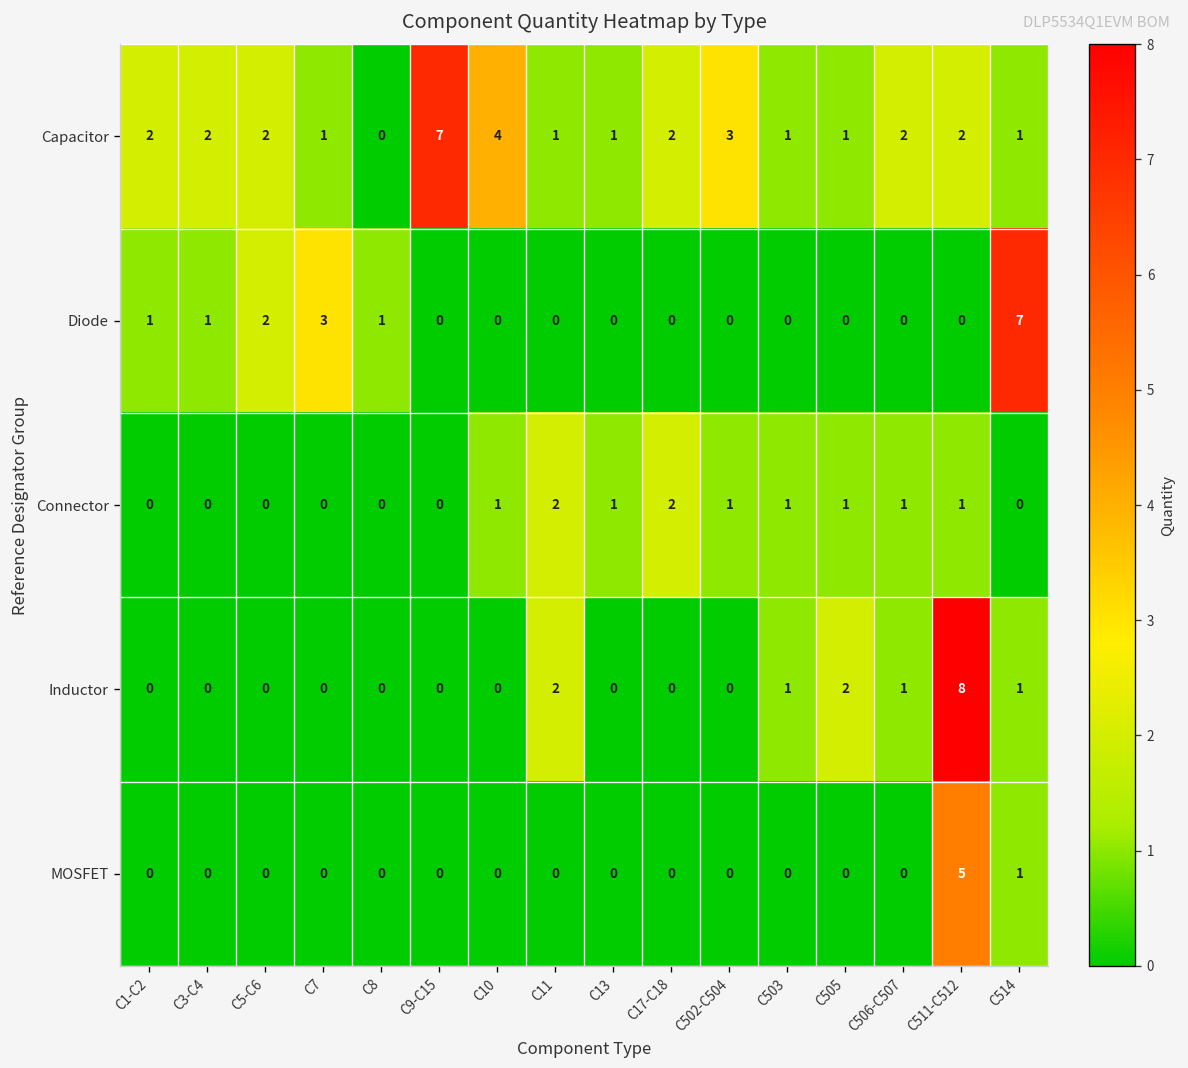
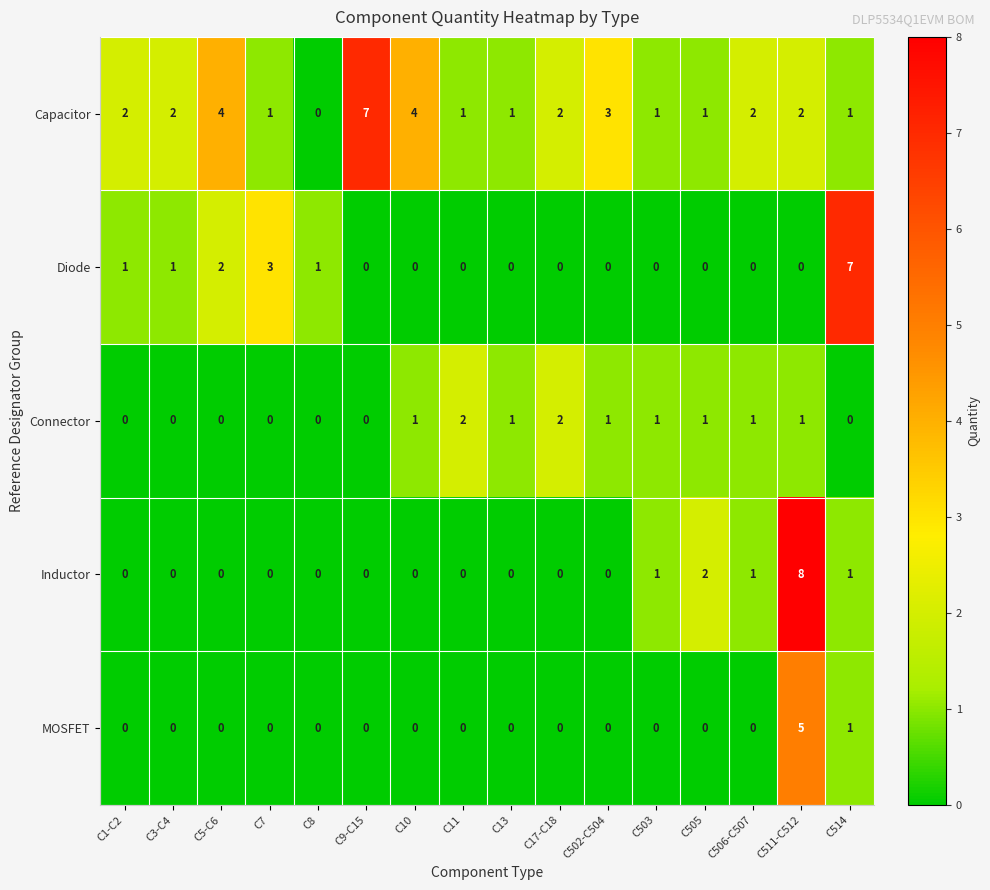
  {
    "Capacitor": {
      "C1-C2": 2,
      "C3-C4": 2,
-     "C5-C6": 2,
+     "C5-C6": 4,
      "C7": 1,
      "C8": 0,
      "C9-C15": 7,
      "C10": 4,
      "C11": 1,
      "C13": 1,
      "C17-C18": 2,
      "C502-C504": 3,
      "C503": 1,
      "C505": 1,
      "C506-C507": 2,
      "C511-C512": 2,
      "C514": 1
    },
    "Diode": {
      "C1-C2": 1,
      "C3-C4": 1,
      "C5-C6": 2,
      "C7": 3,
      "C8": 1,
      "C9-C15": 0,
      "C10": 0,
      "C11": 0,
      "C13": 0,
      "C17-C18": 0,
      "C502-C504": 0,
      "C503": 0,
      "C505": 0,
      "C506-C507": 0,
      "C511-C512": 0,
      "C514": 7
    },
    "Connector": {
      "C1-C2": 0,
      "C3-C4": 0,
      "C5-C6": 0,
      "C7": 0,
      "C8": 0,
      "C9-C15": 0,
      "C10": 1,
      "C11": 2,
      "C13": 1,
      "C17-C18": 2,
      "C502-C504": 1,
      "C503": 1,
      "C505": 1,
      "C506-C507": 1,
      "C511-C512": 1,
      "C514": 0
    },
    "Inductor": {
      "C1-C2": 0,
      "C3-C4": 0,
      "C5-C6": 0,
      "C7": 0,
      "C8": 0,
      "C9-C15": 0,
      "C10": 0,
-     "C11": 2,
+     "C11": 0,
      "C13": 0,
      "C17-C18": 0,
      "C502-C504": 0,
      "C503": 1,
      "C505": 2,
      "C506-C507": 1,
      "C511-C512": 8,
      "C514": 1
    },
    "MOSFET": {
      "C1-C2": 0,
      "C3-C4": 0,
      "C5-C6": 0,
      "C7": 0,
      "C8": 0,
      "C9-C15": 0,
      "C10": 0,
      "C11": 0,
      "C13": 0,
      "C17-C18": 0,
      "C502-C504": 0,
      "C503": 0,
      "C505": 0,
      "C506-C507": 0,
      "C511-C512": 5,
      "C514": 1
    }
  }
